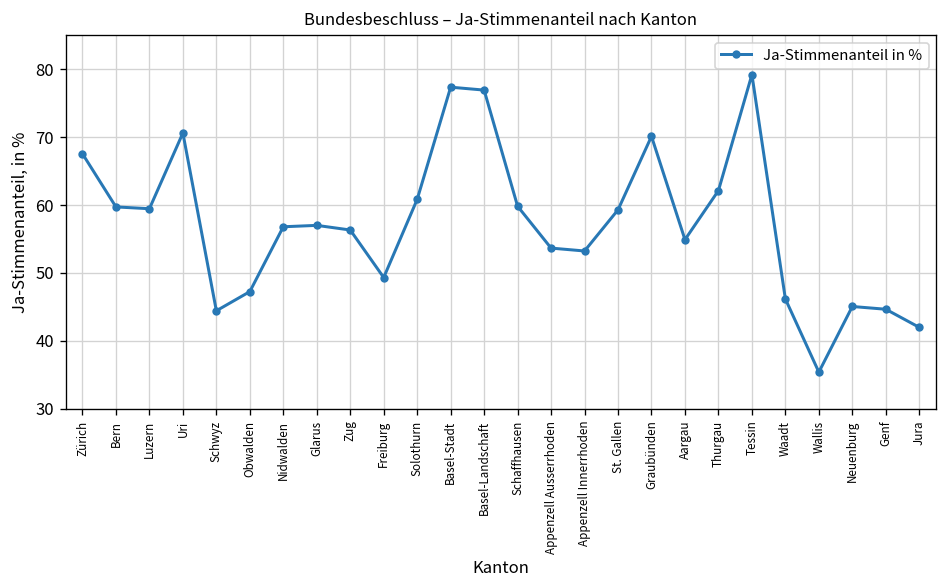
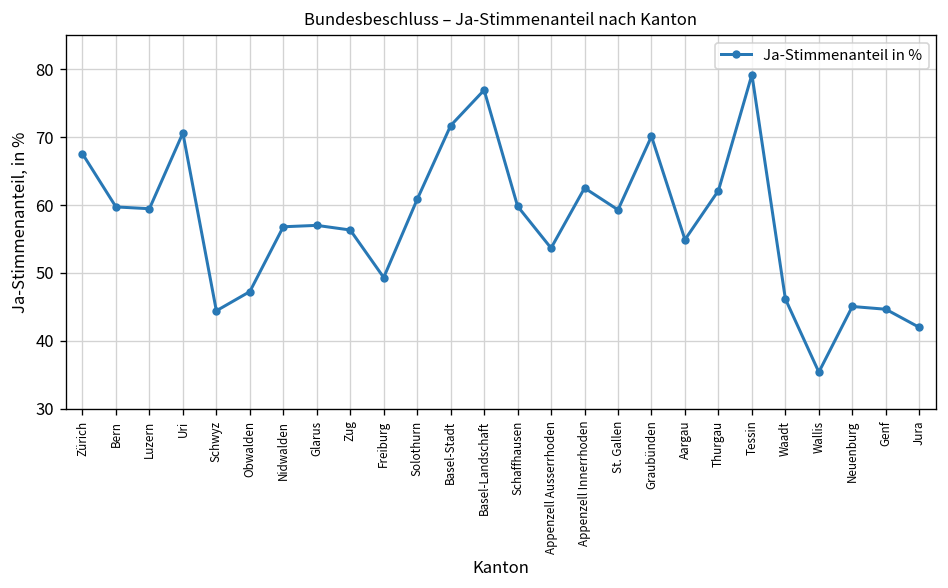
  {
    "Zürich": 68,
    "Bern": 60,
    "Luzern": 59,
    "Uri": 71,
    "Schwyz": 44,
    "Obwalden": 47,
    "Nidwalden": 57,
    "Glarus": 57,
    "Zug": 56,
    "Freiburg": 49,
    "Solothurn": 61,
-   "Basel-Stadt": 77,
+   "Basel-Stadt": 72,
    "Basel-Landschaft": 77,
    "Schaffhausen": 60,
    "Appenzell Ausserrhoden": 54,
-   "Appenzell Innerrhoden": 53,
+   "Appenzell Innerrhoden": 63,
    "St. Gallen": 59,
    "Graubünden": 70,
    "Aargau": 55,
    "Thurgau": 62,
    "Tessin": 79,
    "Waadt": 46,
    "Wallis": 35,
    "Neuenburg": 45,
    "Genf": 45,
    "Jura": 42
  }
